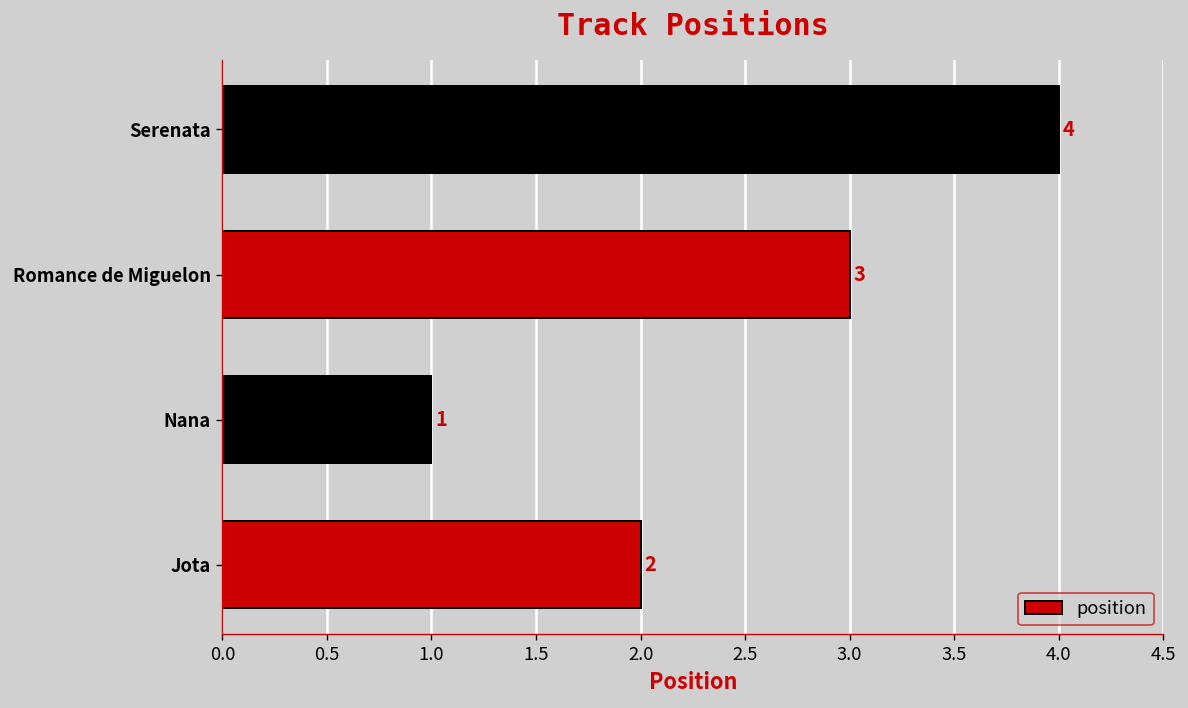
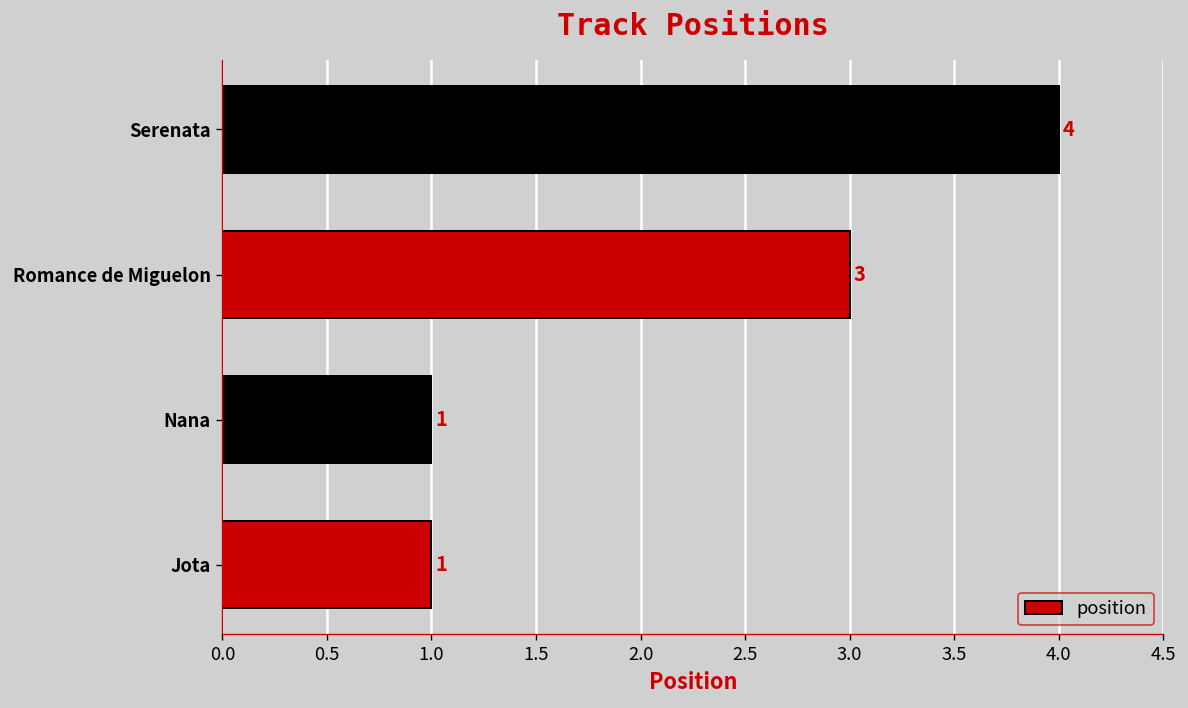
  {
    "Serenata": 4,
    "Romance de Miguelon": 3,
    "Nana": 1,
-   "Jota": 2
+   "Jota": 1
  }
